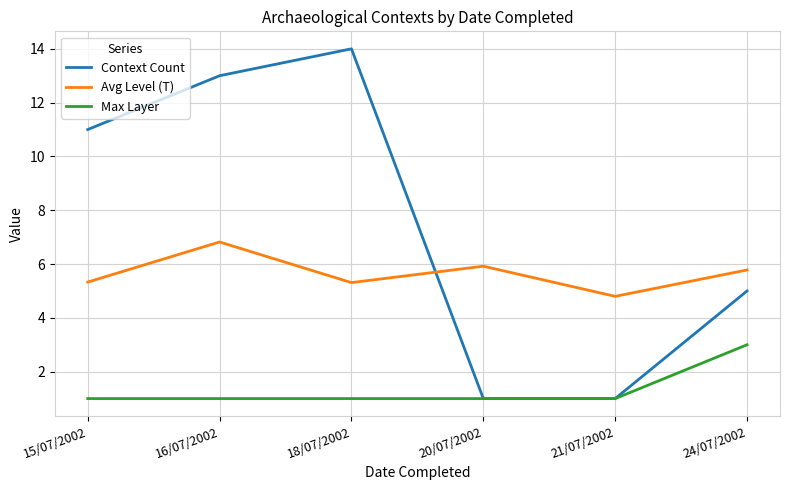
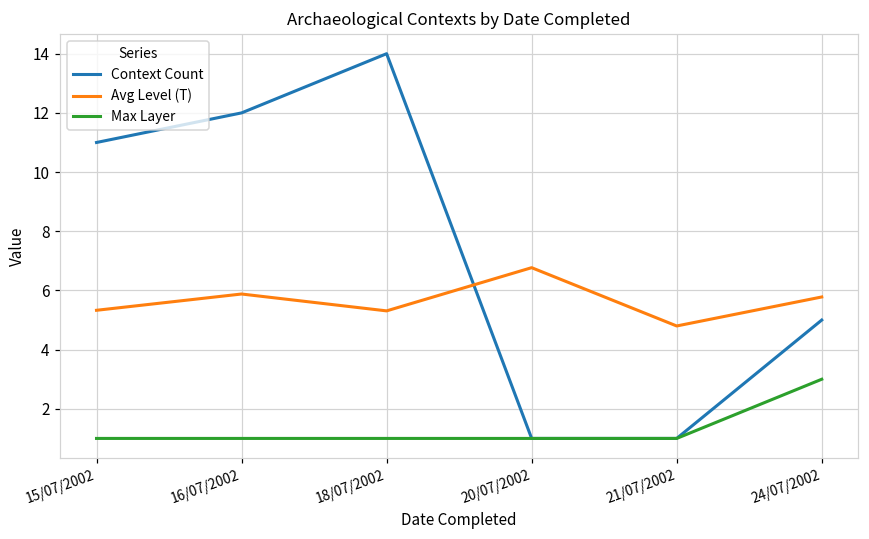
  {
    "Context Count": {
      "15/07/2002": 11,
-     "16/07/2002": 13,
+     "16/07/2002": 12,
      "18/07/2002": 14,
      "24/07/2002": 5
    },
    "Avg Level (T)": {
      "15/07/2002": 5.3,
-     "16/07/2002": 6.8,
+     "16/07/2002": 5.9,
      "18/07/2002": 5.3,
-     "20/07/2002": 5.9,
+     "20/07/2002": 6.8,
      "21/07/2002": 4.8,
      "24/07/2002": 5.8
    },
    "Max Layer": {
      "15/07/2002": 1.0,
      "16/07/2002": 1.0,
      "18/07/2002": 1.0,
      "24/07/2002": 3.0
    }
  }
